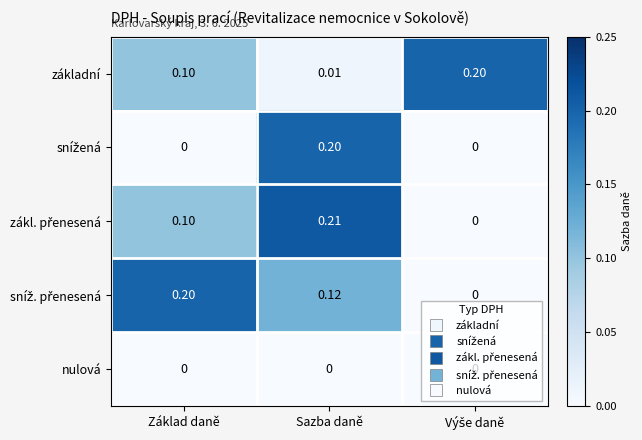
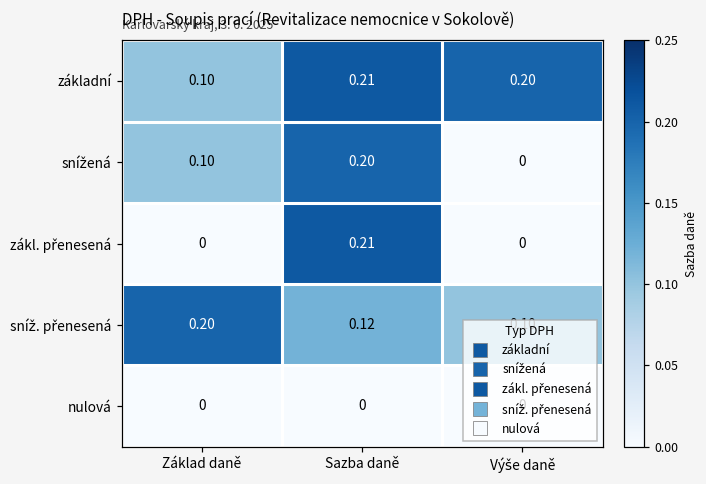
  {
    "základní": {
      "Základ daně": 0.10,
-     "Sazba daně": 0.01,
+     "Sazba daně": 0.21,
      "Výše daně": 0.20
    },
    "snížená": {
-     "Základ daně": 0,
+     "Základ daně": 0.10,
      "Sazba daně": 0.20,
      "Výše daně": 0
    },
    "zákl. přenesená": {
-     "Základ daně": 0.10,
+     "Základ daně": 0,
      "Sazba daně": 0.21,
      "Výše daně": 0
    },
    "sníž. přenesená": {
      "Základ daně": 0.20,
      "Sazba daně": 0.12,
-     "Výše daně": 0
+     "Výše daně": 0.10
    },
    "nulová": {
      "Základ daně": 0,
      "Sazba daně": 0
    }
  }
